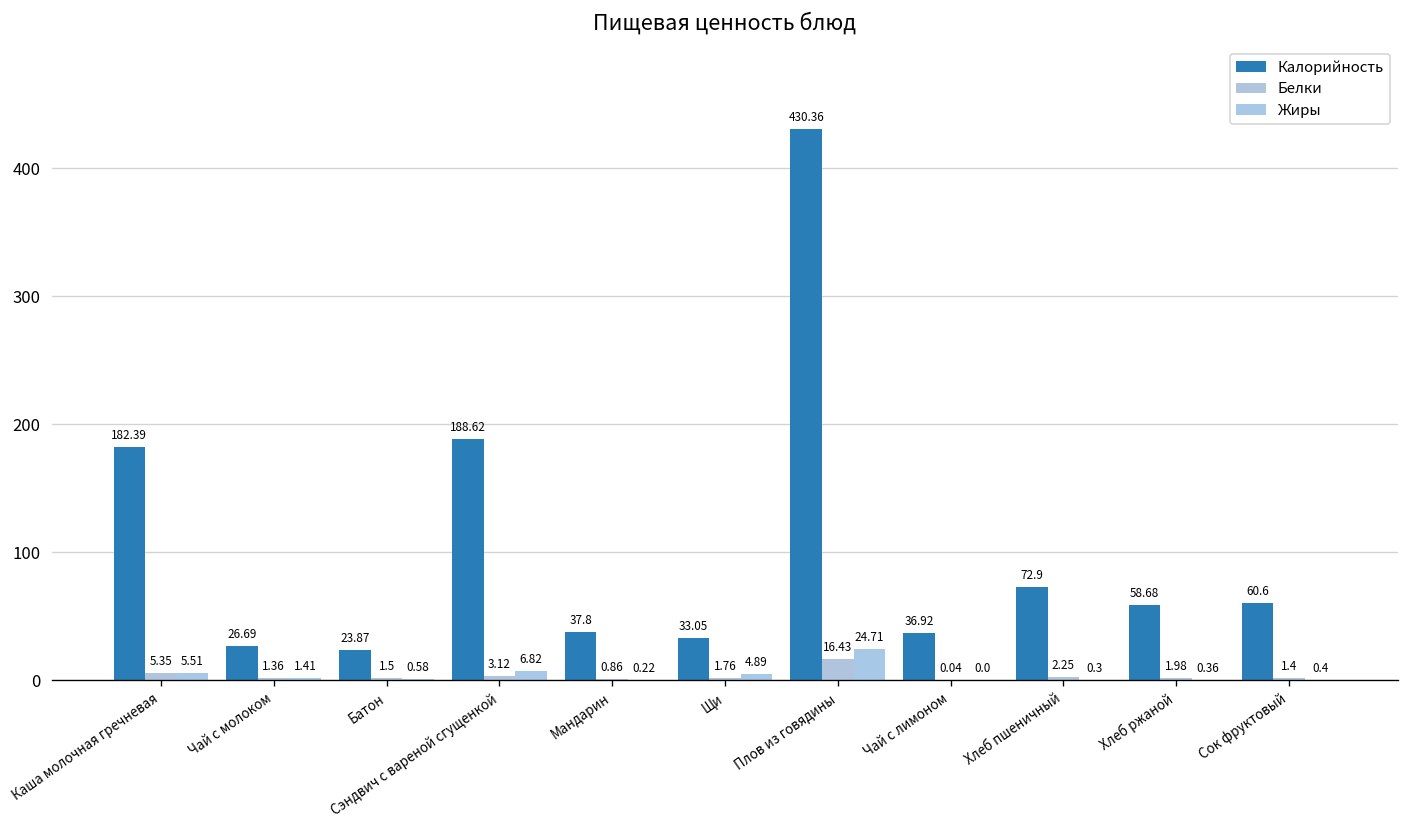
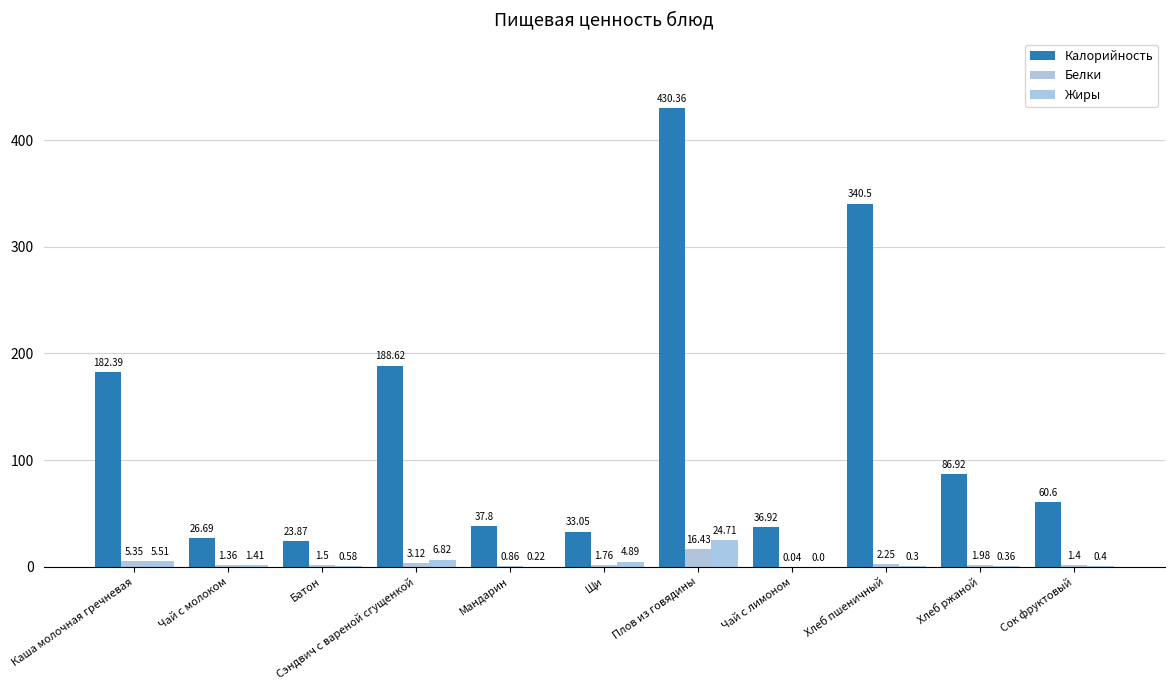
  {
    "Калорийность": {
      "Каша молочная гречневая": 182.39,
      "Чай с молоком": 26.69,
      "Батон": 23.87,
      "Сэндвич с вареной сгущенкой": 188.62,
      "Мандарин": 37.8,
      "Щи": 33.05,
      "Плов из говядины": 430.36,
      "Чай с лимоном": 36.92,
-     "Хлеб пшеничный": 72.9,
-     "Хлеб ржаной": 58.68,
+     "Хлеб пшеничный": 340.5,
+     "Хлеб ржаной": 86.92,
      "Сок фруктовый": 60.6
    }
  }
